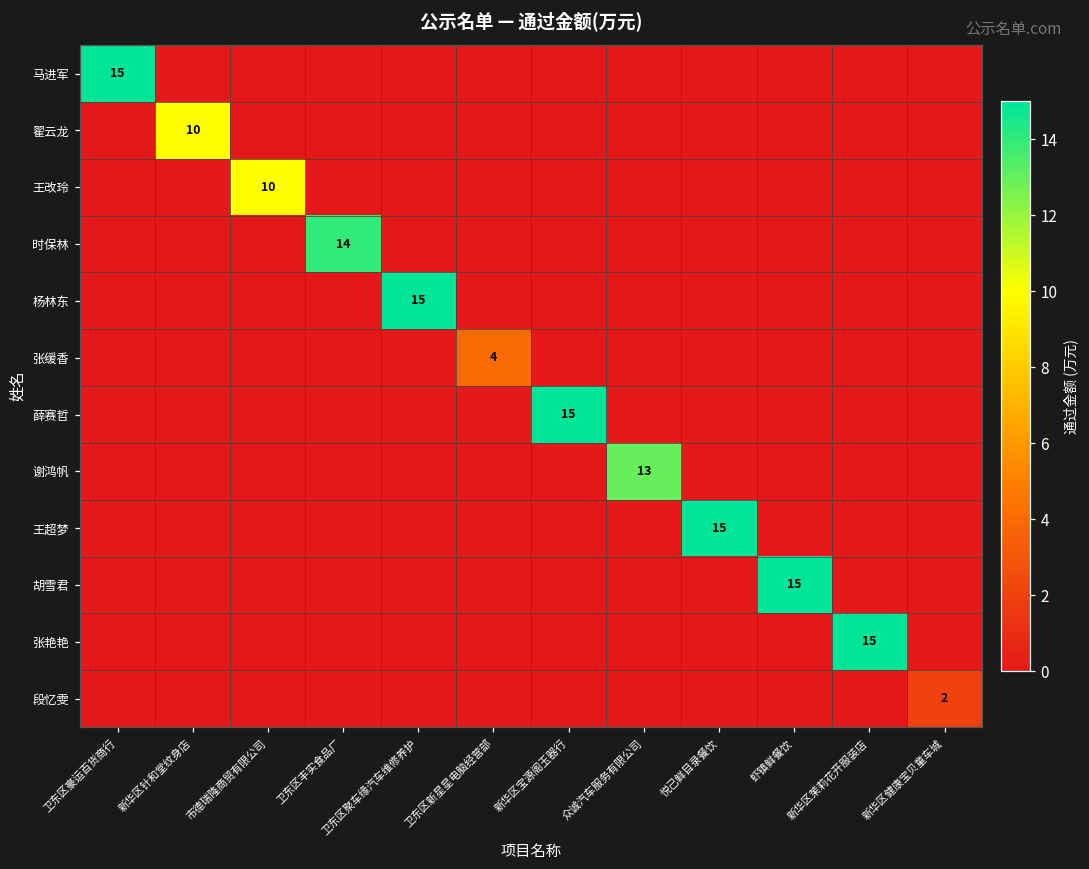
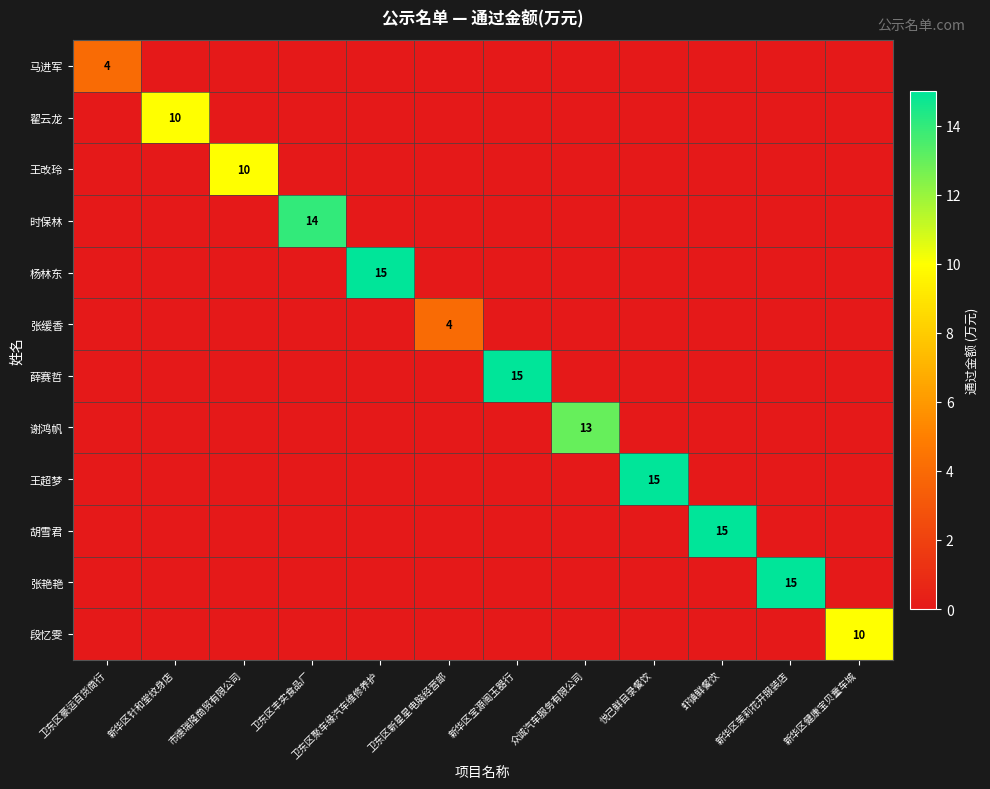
  {
    "马进军": {
-     "卫东区豪运百货商行": 15
+     "卫东区豪运百货商行": 4
    },
    "翟云龙": {
      "新华区针和堂纹身店": 10
    },
    "王改玲": {
      "市德瑞隆商贸有限公司": 10
    },
    "时保林": {
      "卫东区丰实食品厂": 14
    },
    "杨林东": {
      "卫东区聚车缘汽车维修养护": 15
    },
    "张缓香": {
      "卫东区新星星电脑经营部": 4
    },
    "薛赛哲": {
      "新华区宝源阁玉器行": 15
    },
    "谢鸿帆": {
      "众诚汽车服务有限公司": 13
    },
    "王超梦": {
      "悦己鲜目录餐饮": 15
    },
    "胡雪君": {
      "虾镇鲜餐饮": 15
    },
    "张艳艳": {
      "新华区茉莉花开服装店": 15
    },
    "段忆雯": {
-     "新华区健康宝贝童车城": 2
+     "新华区健康宝贝童车城": 10
    }
  }
